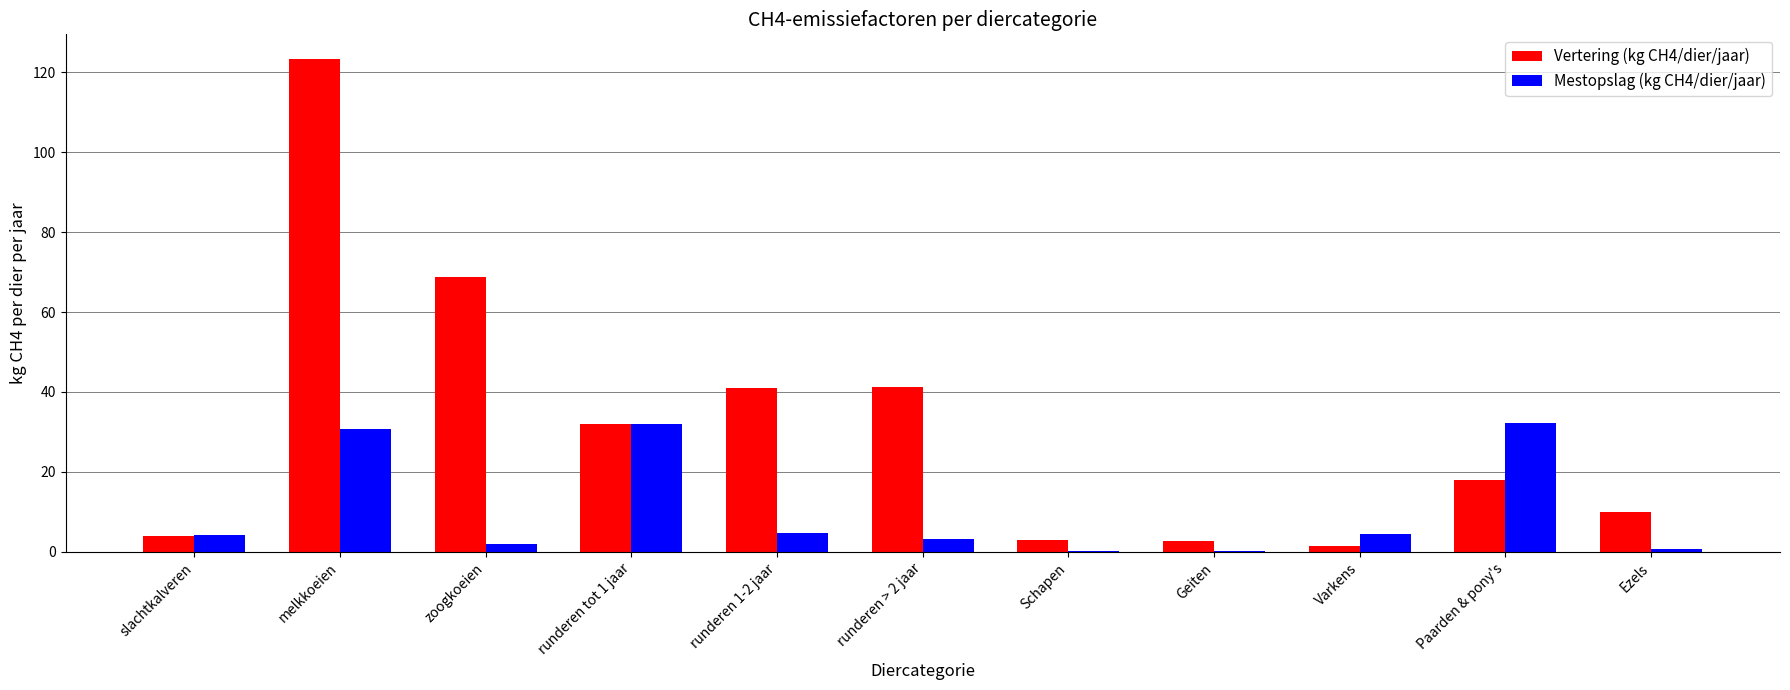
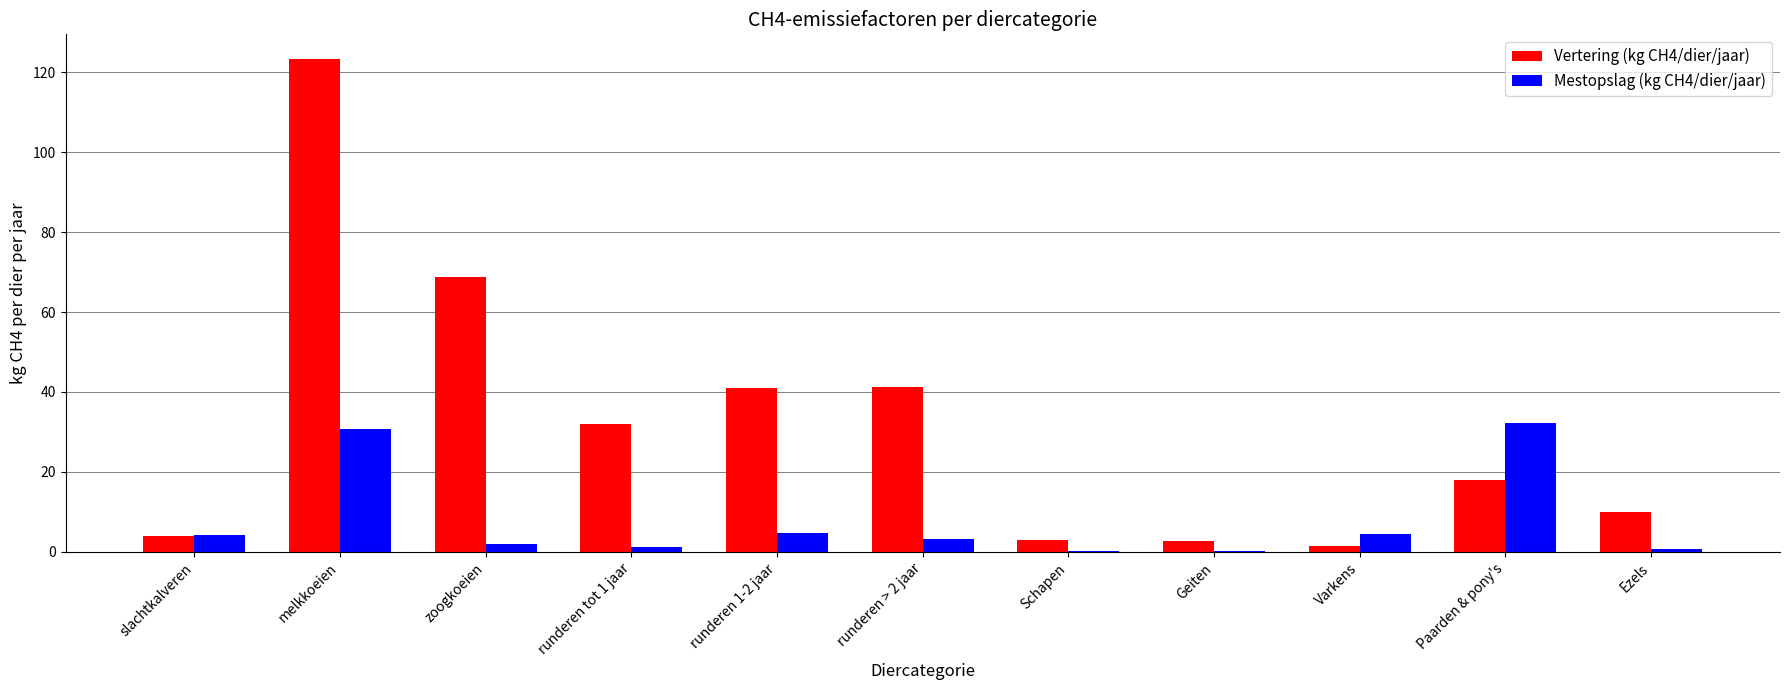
  {
    "Vertering (kg CH4/dier/jaar)": {
      "slachtkalveren": 4,
      "melkkoeien": 123,
      "zoogkoeien": 69,
      "runderen tot 1 jaar": 32,
      "runderen 1-2 jaar": 41,
      "runderen > 2 jaar": 41,
      "Schapen": 3,
      "Geiten": 3,
      "Varkens": 2,
      "Paarden & pony's": 18,
      "Ezels": 10
    },
    "Mestopslag (kg CH4/dier/jaar)": {
      "slachtkalveren": 4,
      "melkkoeien": 31,
      "zoogkoeien": 2,
-     "runderen tot 1 jaar": 32,
+     "runderen tot 1 jaar": 1,
      "runderen 1-2 jaar": 5,
      "runderen > 2 jaar": 3,
      "Varkens": 5,
      "Paarden & pony's": 32,
      "Ezels": 1
    }
  }
